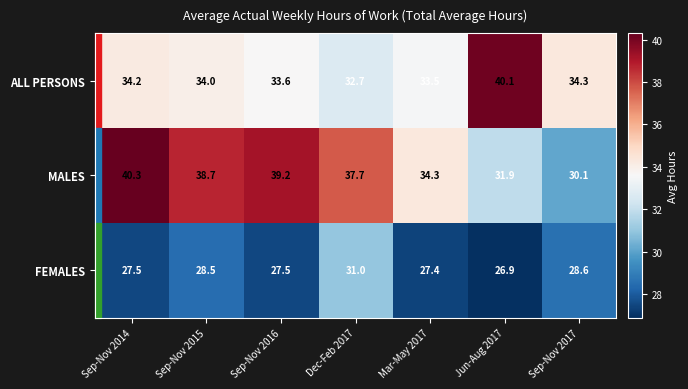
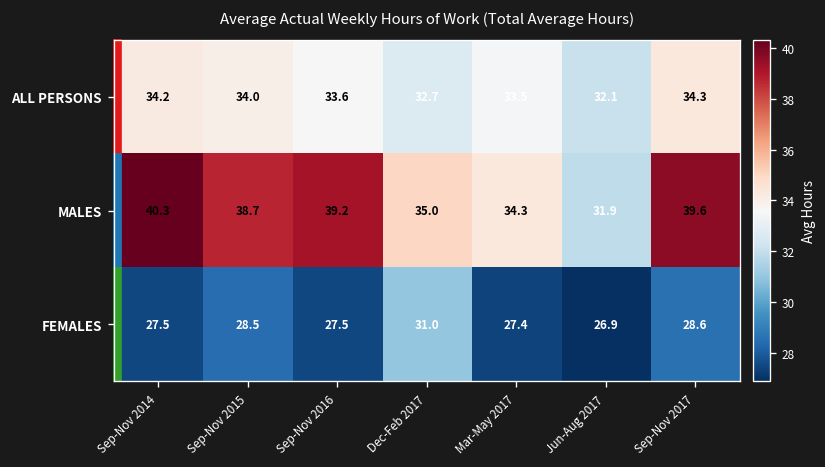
  {
    "ALL PERSONS": {
      "Sep-Nov 2014": 34.2,
      "Sep-Nov 2015": 34.0,
      "Sep-Nov 2016": 33.6,
-     "Jun-Aug 2017": 40.1,
+     "Jun-Aug 2017": 32.1,
      "Sep-Nov 2017": 34.3
    },
    "MALES": {
      "Sep-Nov 2014": 40.3,
      "Sep-Nov 2015": 38.7,
      "Sep-Nov 2016": 39.2,
-     "Dec-Feb 2017": 37.7,
+     "Dec-Feb 2017": 35.0,
      "Mar-May 2017": 34.3,
      "Jun-Aug 2017": 31.9,
-     "Sep-Nov 2017": 30.1
+     "Sep-Nov 2017": 39.6
    },
    "FEMALES": {
      "Sep-Nov 2014": 27.5,
      "Sep-Nov 2015": 28.5,
      "Sep-Nov 2016": 27.5,
      "Dec-Feb 2017": 31.0,
      "Mar-May 2017": 27.4,
      "Jun-Aug 2017": 26.9,
      "Sep-Nov 2017": 28.6
    }
  }
